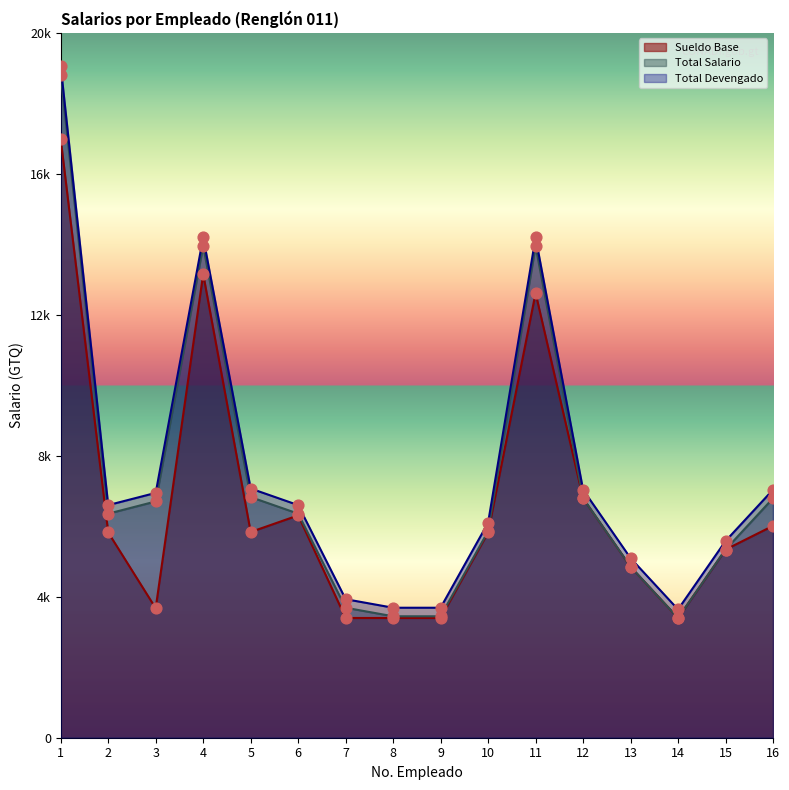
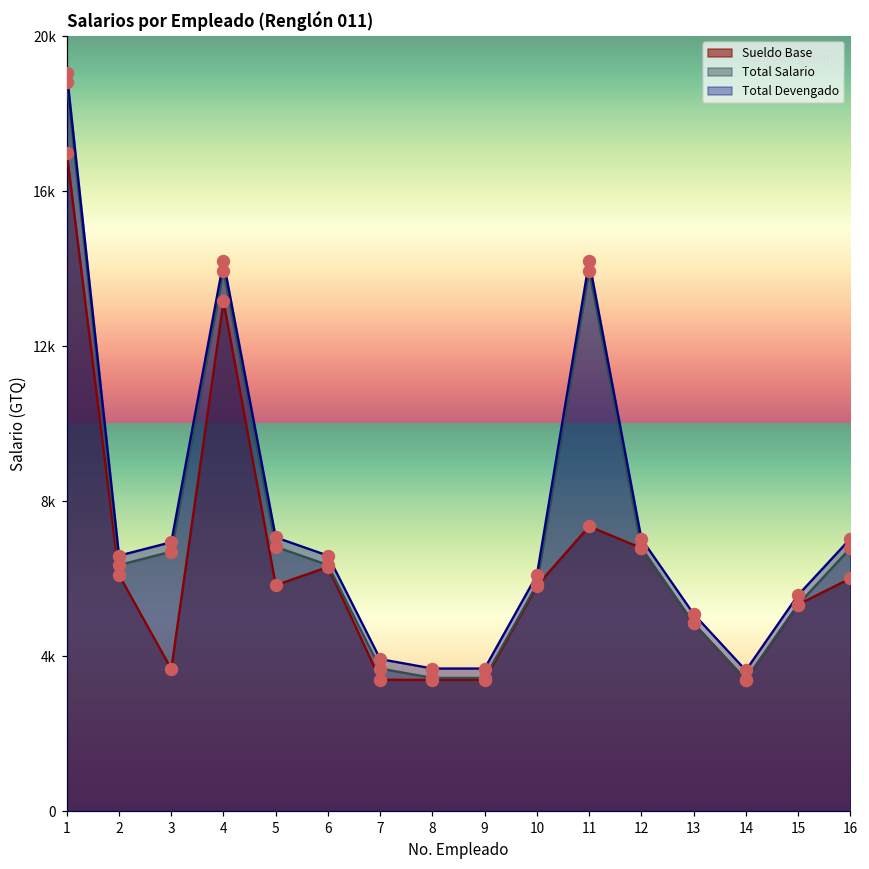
  {
    "Sueldo Base": {
      "1": 17500,
-     "2": 6000,
+     "2": 6300,
      "3": 3800,
      "4": 13600,
      "5": 6000,
      "7": 3500,
-     "11": 13000,
+     "11": 7600,
      "16": 6200
    }
  }
